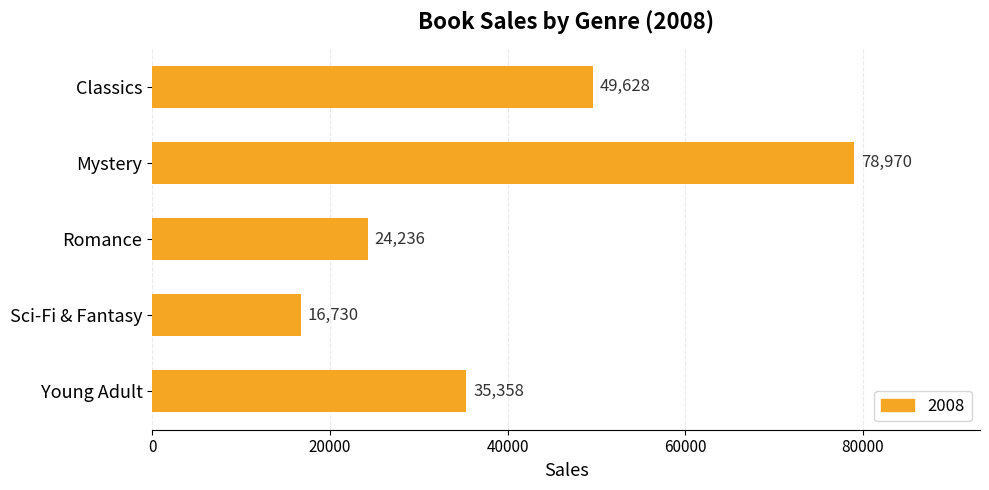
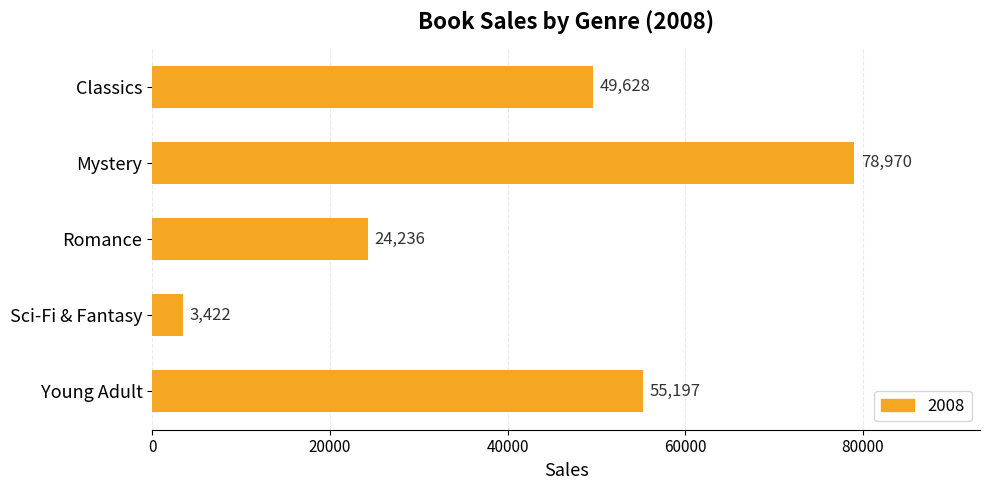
  {
    "Classics": "49,628",
    "Mystery": "78,970",
    "Romance": "24,236",
-   "Sci-Fi & Fantasy": "16,730",
-   "Young Adult": "35,358"
+   "Sci-Fi & Fantasy": "3,422",
+   "Young Adult": "55,197"
  }
